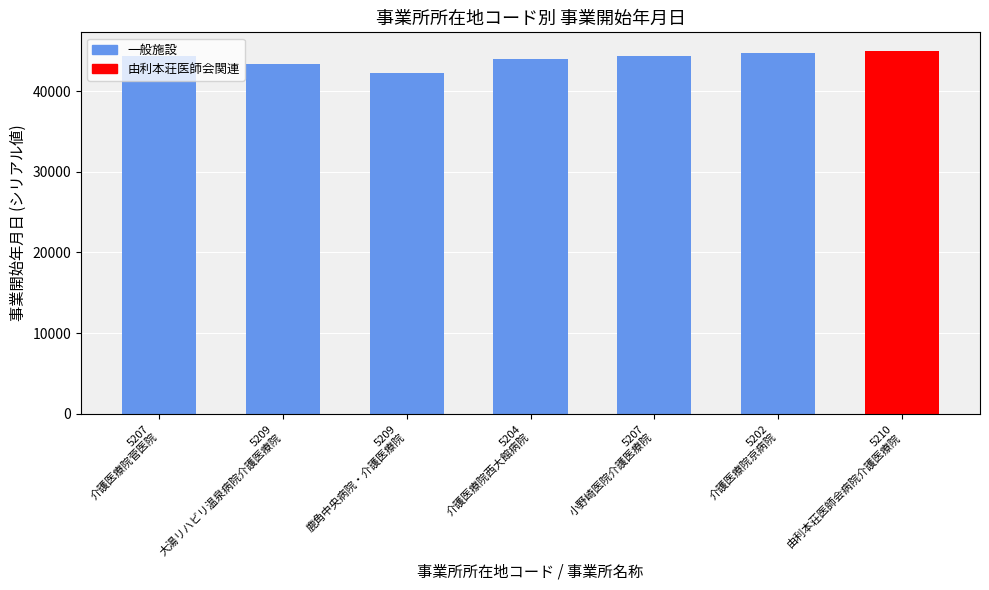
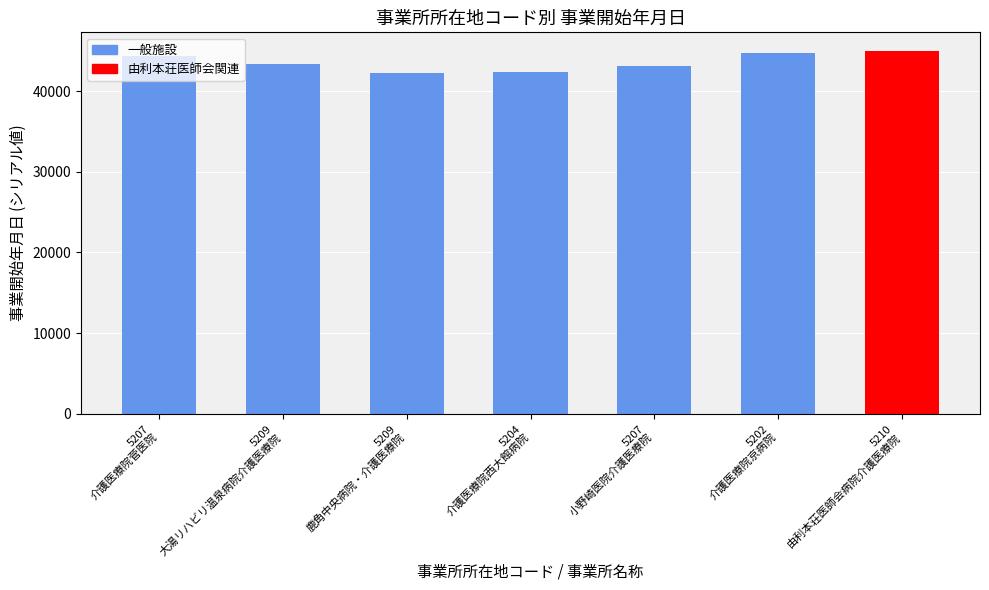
  {
    "5209 大湯リハビリ温泉病院介護医療院": 43000,
    "5209 鹿角中央病院・介護医療院": 42000,
-   "5204 介護医療院西大館病院": 44000,
-   "5207 小野崎医院介護医療院": 44000,
+   "5204 介護医療院西大館病院": 42000,
+   "5207 小野崎医院介護医療院": 43000,
    "5202 介護医療院京病院": 45000,
    "5210 由利本荘医師会病院介護医療院": 45000
  }
